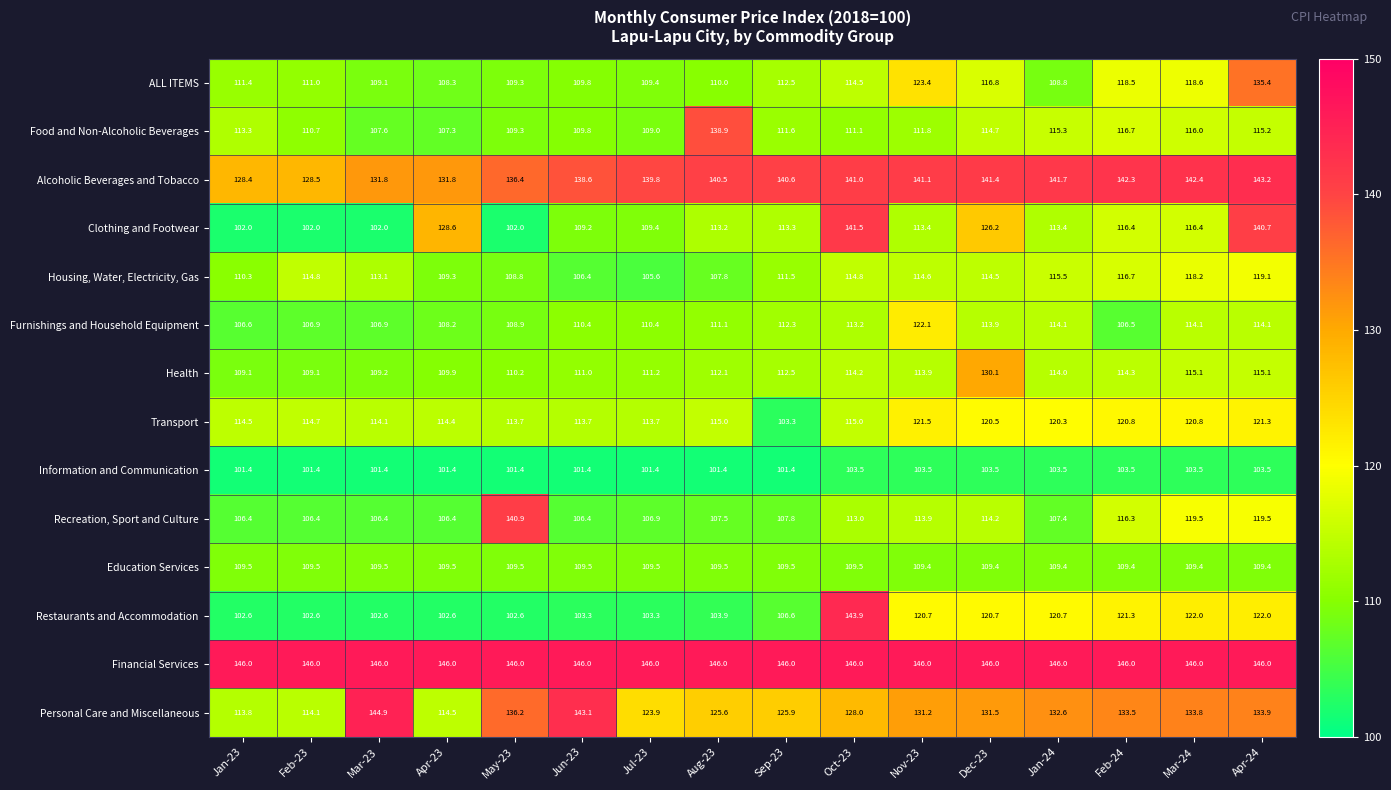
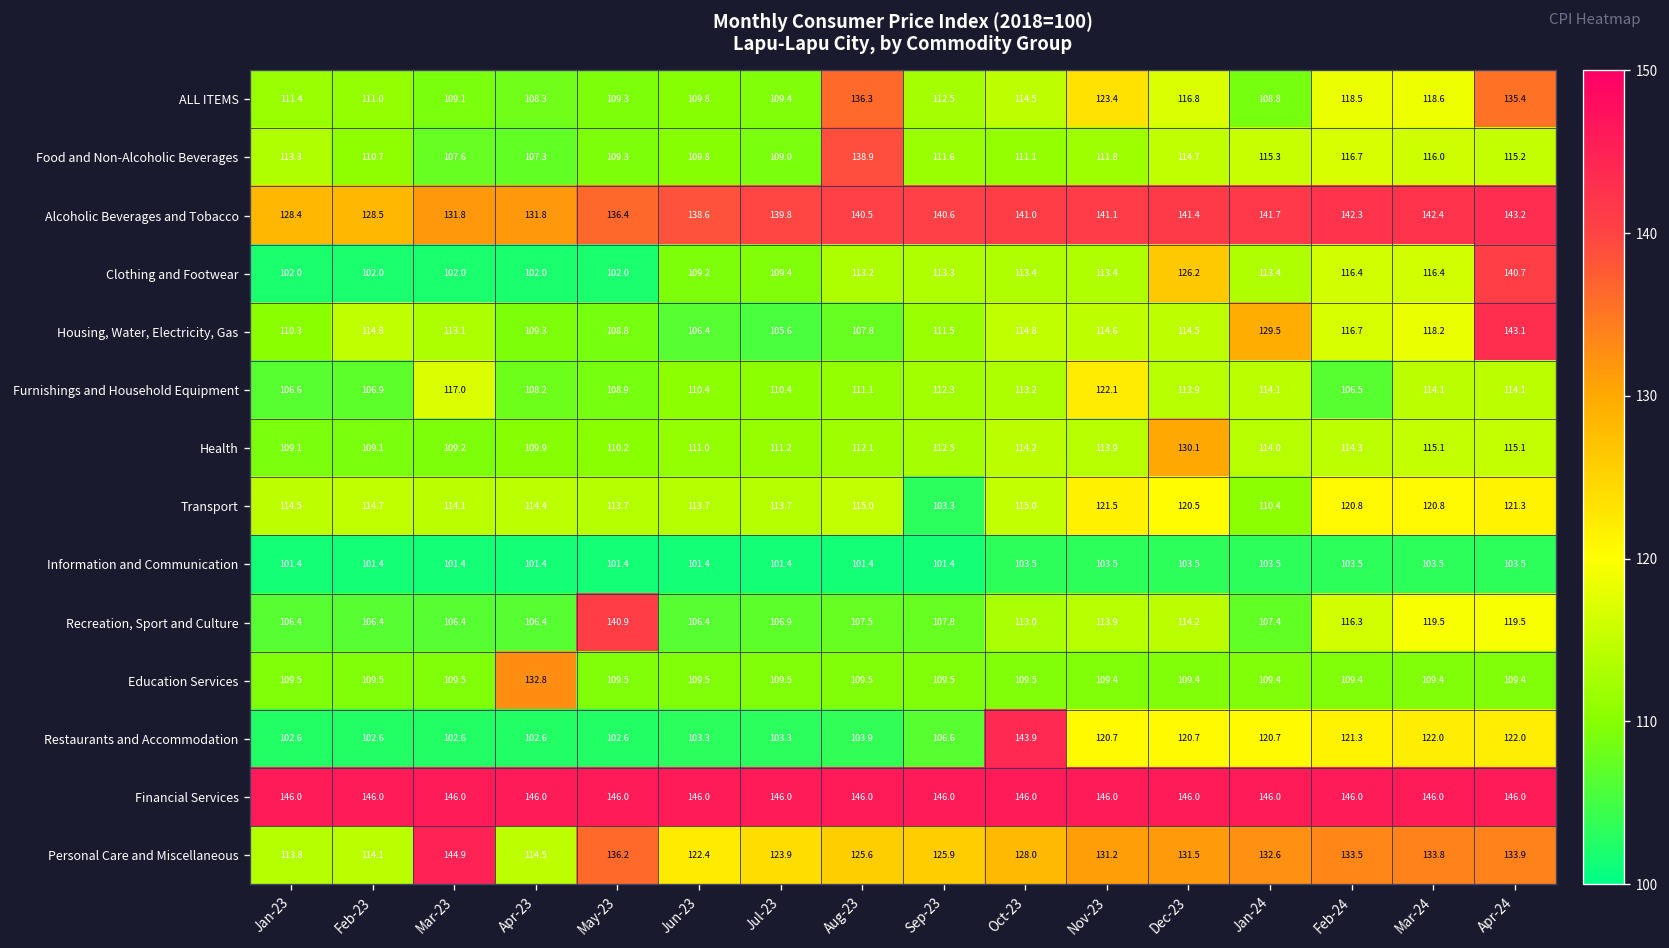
  {
    "ALL ITEMS": {
      "Jan-23": 111.4,
      "Feb-23": 111.0,
      "Mar-23": 109.1,
      "Apr-23": 108.3,
      "May-23": 109.3,
      "Jun-23": 109.8,
      "Jul-23": 109.4,
-     "Aug-23": 110.0,
+     "Aug-23": 136.3,
      "Sep-23": 112.5,
      "Oct-23": 114.5,
      "Nov-23": 123.4,
      "Dec-23": 116.8,
      "Jan-24": 108.8,
      "Feb-24": 118.5,
      "Mar-24": 118.6,
      "Apr-24": 135.4
    },
    "Clothing and Footwear": {
      "Jan-23": 102.0,
      "Feb-23": 102.0,
      "Mar-23": 102.0,
-     "Apr-23": 128.6,
+     "Apr-23": 102.0,
      "May-23": 102.0,
      "Jun-23": 109.2,
      "Jul-23": 109.4,
      "Aug-23": 113.2,
      "Sep-23": 113.3,
-     "Oct-23": 141.5,
+     "Oct-23": 113.4,
      "Nov-23": 113.4,
      "Dec-23": 126.2,
      "Jan-24": 113.4,
      "Feb-24": 116.4,
      "Mar-24": 116.4,
      "Apr-24": 140.7
    },
    "Housing, Water, Electricity, Gas": {
      "Jan-23": 110.3,
      "Feb-23": 114.8,
      "Mar-23": 113.1,
      "Apr-23": 109.3,
      "May-23": 108.8,
      "Jun-23": 106.4,
      "Jul-23": 105.6,
      "Aug-23": 107.8,
      "Sep-23": 111.5,
      "Oct-23": 114.8,
      "Nov-23": 114.6,
      "Dec-23": 114.5,
-     "Jan-24": 115.5,
+     "Jan-24": 129.5,
      "Feb-24": 116.7,
      "Mar-24": 118.2,
-     "Apr-24": 119.1
+     "Apr-24": 143.1
    },
    "Furnishings and Household Equipment": {
      "Jan-23": 106.6,
      "Feb-23": 106.9,
-     "Mar-23": 106.9,
+     "Mar-23": 117.0,
      "Apr-23": 108.2,
      "May-23": 108.9,
      "Jun-23": 110.4,
      "Jul-23": 110.4,
      "Aug-23": 111.1,
      "Sep-23": 112.3,
      "Oct-23": 113.2,
      "Nov-23": 122.1,
      "Dec-23": 113.9,
      "Jan-24": 114.1,
      "Feb-24": 106.5,
      "Mar-24": 114.1,
      "Apr-24": 114.1
    },
    "Transport": {
      "Jan-23": 114.5,
      "Feb-23": 114.7,
      "Mar-23": 114.1,
      "Apr-23": 114.4,
      "May-23": 113.7,
      "Jun-23": 113.7,
      "Jul-23": 113.7,
      "Aug-23": 115.0,
      "Sep-23": 103.3,
      "Oct-23": 115.0,
      "Nov-23": 121.5,
      "Dec-23": 120.5,
-     "Jan-24": 120.3,
+     "Jan-24": 110.4,
      "Feb-24": 120.8,
      "Mar-24": 120.8,
      "Apr-24": 121.3
    },
    "Education Services": {
      "Jan-23": 109.5,
      "Feb-23": 109.5,
      "Mar-23": 109.5,
-     "Apr-23": 109.5,
+     "Apr-23": 132.8,
      "May-23": 109.5,
      "Jun-23": 109.5,
      "Jul-23": 109.5,
      "Aug-23": 109.5,
      "Sep-23": 109.5,
      "Oct-23": 109.5,
      "Nov-23": 109.4,
      "Dec-23": 109.4,
      "Jan-24": 109.4,
      "Feb-24": 109.4,
      "Mar-24": 109.4,
      "Apr-24": 109.4
    },
    "Personal Care and Miscellaneous": {
      "Jan-23": 113.8,
      "Feb-23": 114.1,
      "Mar-23": 144.9,
      "Apr-23": 114.5,
      "May-23": 136.2,
-     "Jun-23": 143.1,
+     "Jun-23": 122.4,
      "Jul-23": 123.9,
      "Aug-23": 125.6,
      "Sep-23": 125.9,
      "Oct-23": 128.0,
      "Nov-23": 131.2,
      "Dec-23": 131.5,
      "Jan-24": 132.6,
      "Feb-24": 133.5,
      "Mar-24": 133.8,
      "Apr-24": 133.9
    }
  }
